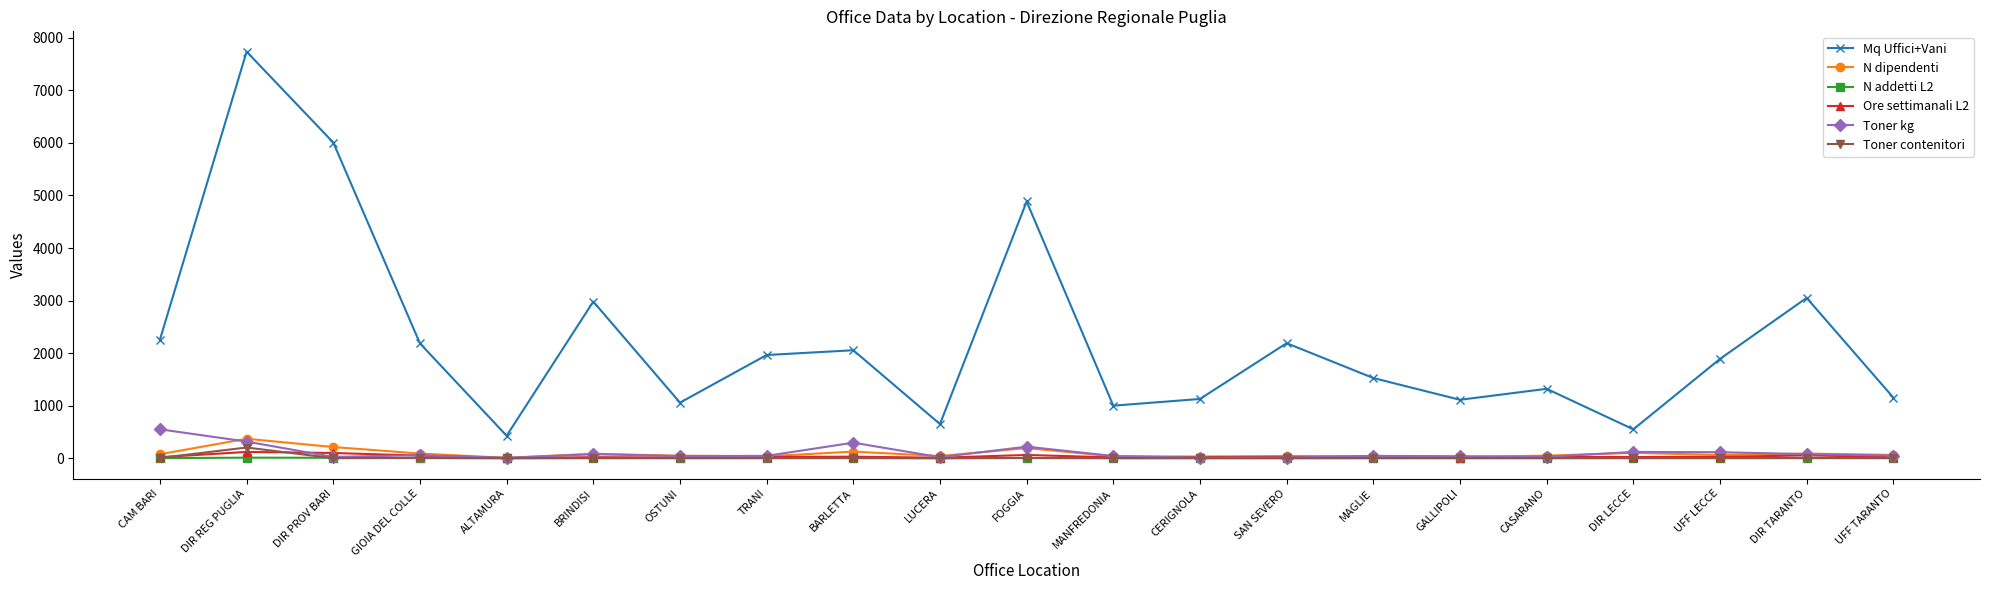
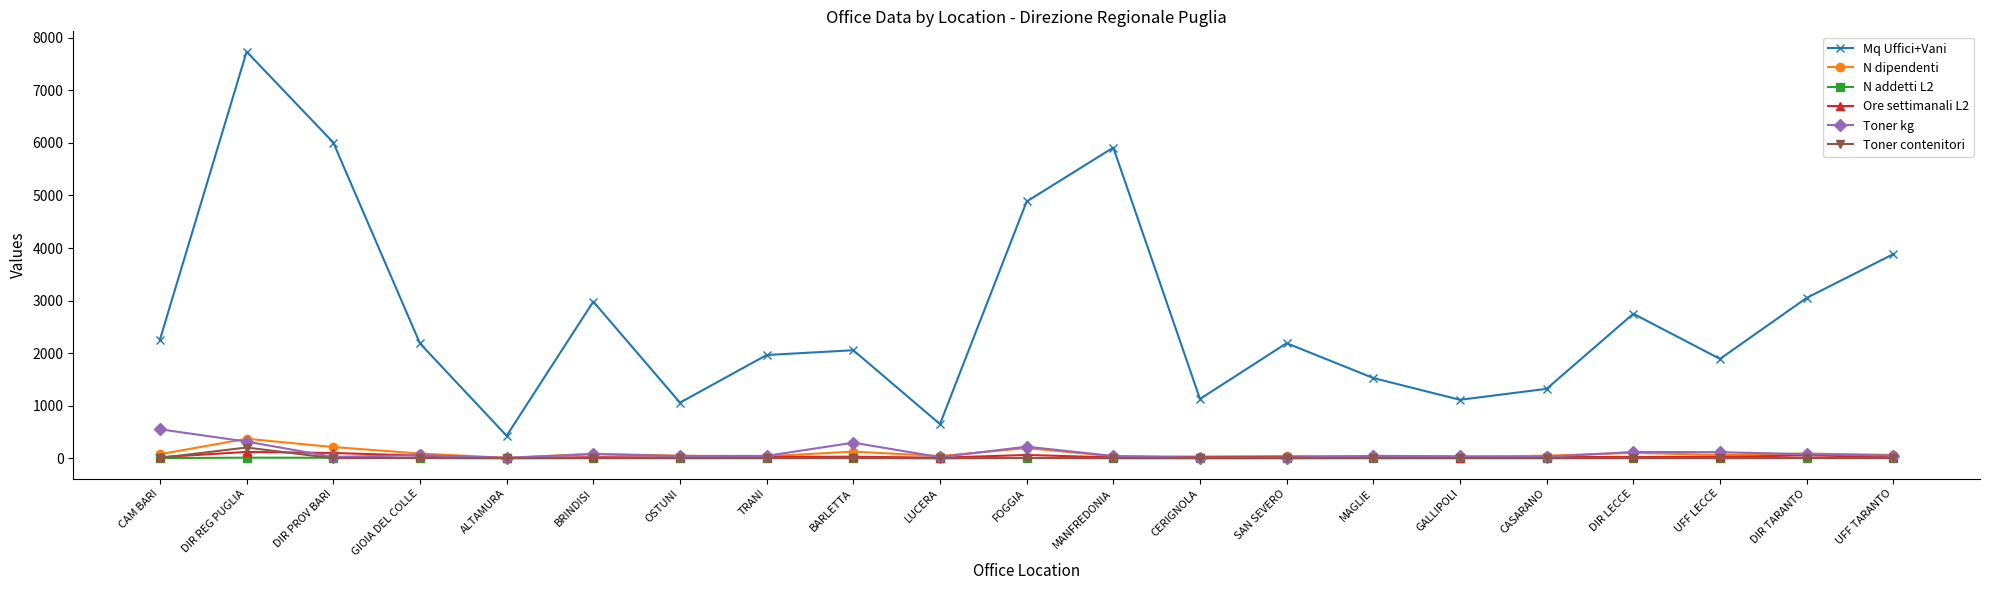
  {
    "Mq Uffici+Vani": {
      "CAM BARI": 2300,
      "DIR REG PUGLIA": 7700,
      "DIR PROV BARI": 6000,
      "GIOIA DEL COLLE": 2200,
      "ALTAMURA": 400,
      "BRINDISI": 3000,
      "OSTUNI": 1100,
      "TRANI": 2000,
      "BARLETTA": 2100,
      "LUCERA": 700,
      "FOGGIA": 4900,
-     "MANFREDONIA": 1000,
+     "MANFREDONIA": 5900,
      "CERIGNOLA": 1100,
      "SAN SEVERO": 2200,
      "MAGLIE": 1500,
      "GALLIPOLI": 1100,
      "CASARANO": 1300,
-     "DIR LECCE": 600,
+     "DIR LECCE": 2700,
      "UFF LECCE": 1900,
      "DIR TARANTO": 3100,
-     "UFF TARANTO": 1200
+     "UFF TARANTO": 3900
    },
    "N dipendenti": {
      "CAM BARI": 100,
      "DIR REG PUGLIA": 400,
      "DIR PROV BARI": 200,
      "BARLETTA": 100
    },
    "N addetti L2": {
      "DIR REG PUGLIA": 0
    },
    "Ore settimanali L2": {
      "DIR REG PUGLIA": 100,
      "DIR PROV BARI": 100,
      "FOGGIA": 100
    },
    "Toner kg": {
      "CAM BARI": 600,
      "DIR REG PUGLIA": 300,
      "BARLETTA": 300,
      "UFF LECCE": 100
    },
    "Toner contenitori": {
      "DIR REG PUGLIA": 200
    }
  }
